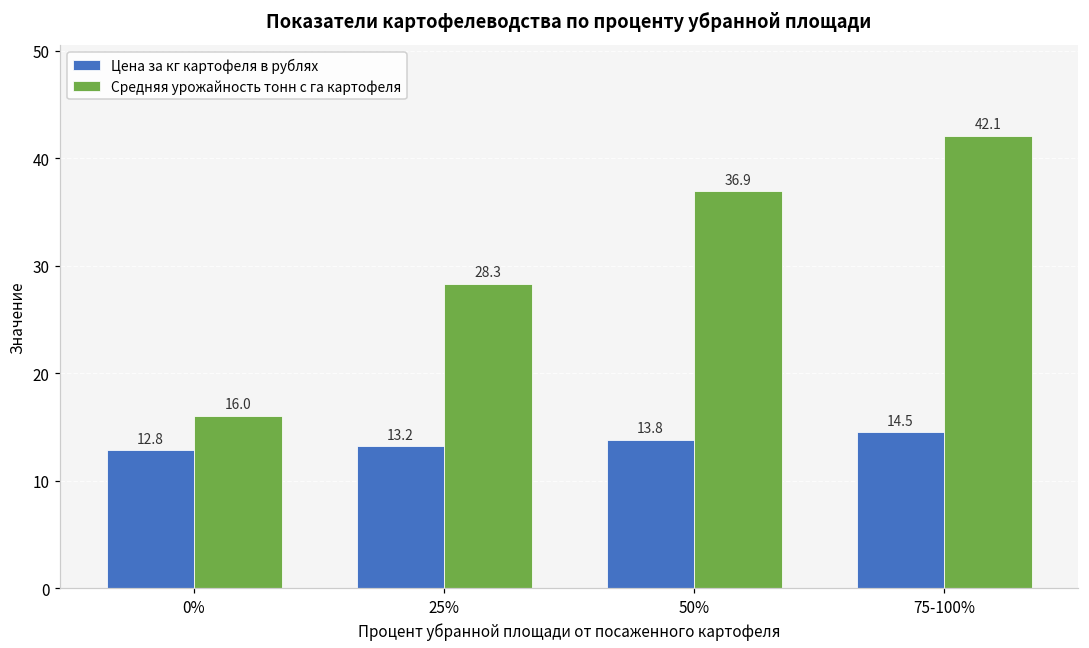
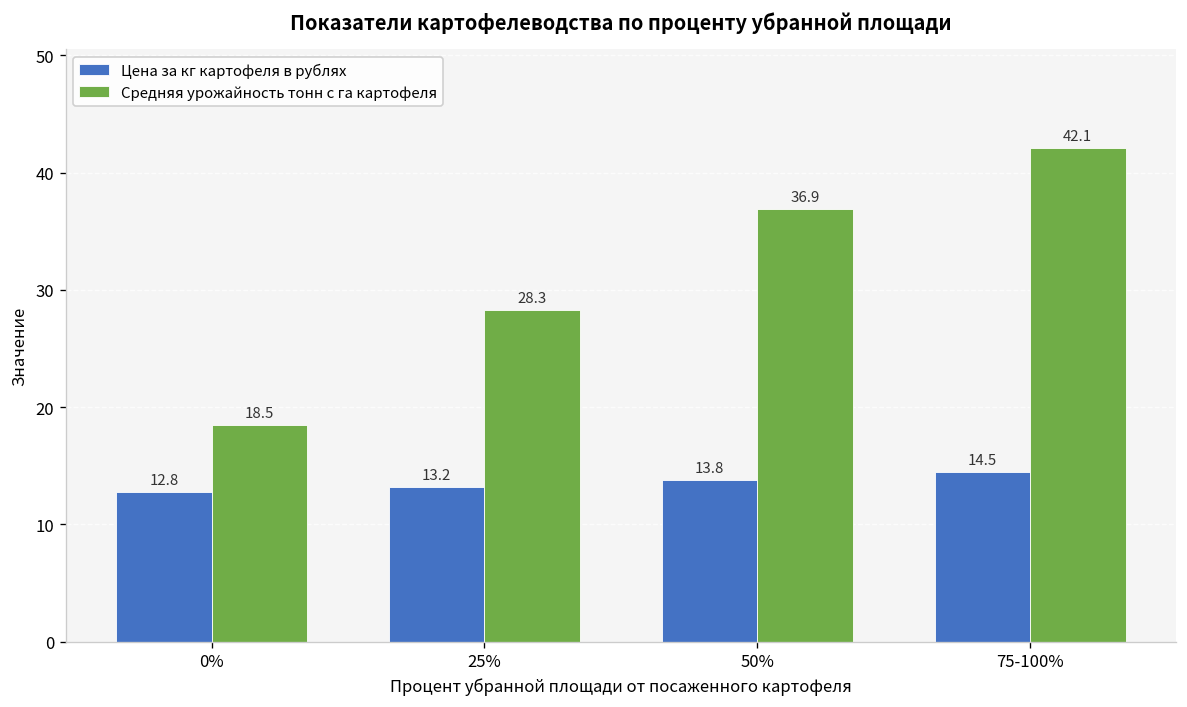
  {
    "Цена за кг картофеля в рублях": {
      "0%": 12.8,
      "25%": 13.2,
      "50%": 13.8,
      "75-100%": 14.5
    },
    "Средняя урожайность тонн с га картофеля": {
-     "0%": 16.0,
+     "0%": 18.5,
      "25%": 28.3,
      "50%": 36.9,
      "75-100%": 42.1
    }
  }
